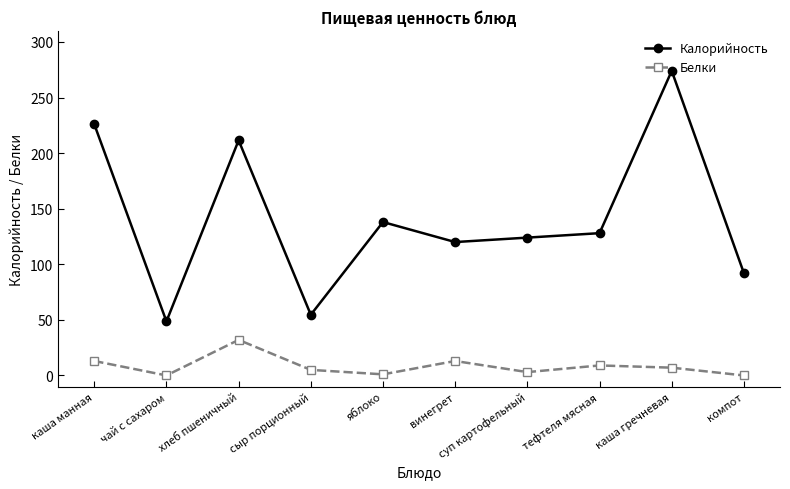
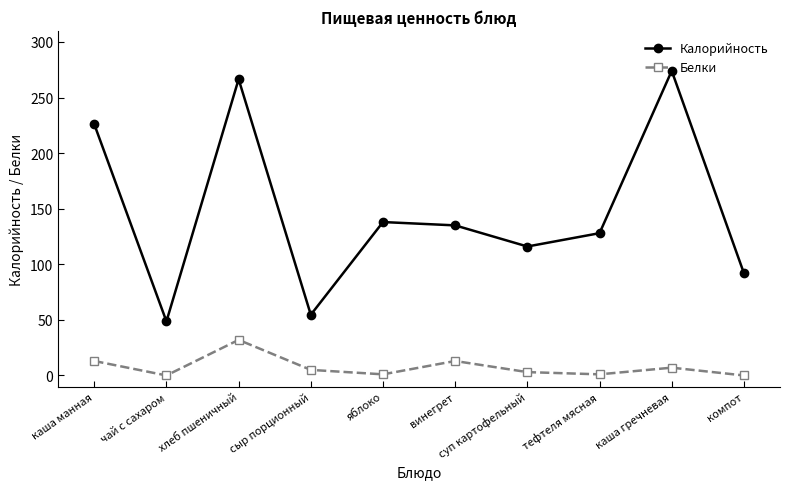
  {
    "Калорийность": {
      "каша манная": 226,
      "чай с сахаром": 49,
-     "хлеб пшеничный": 212,
+     "хлеб пшеничный": 267,
      "сыр порционный": 55,
      "яблоко": 138,
-     "винегрет": 120,
-     "суп картофельный": 124,
+     "винегрет": 135,
+     "суп картофельный": 116,
      "тефтеля мясная": 128,
      "каша гречневая": 274,
      "компот": 92
    },
    "Белки": {
      "каша манная": 13,
      "чай с сахаром": 0,
      "хлеб пшеничный": 32,
      "сыр порционный": 5,
      "яблоко": 1,
      "винегрет": 13,
      "суп картофельный": 3,
-     "тефтеля мясная": 9,
+     "тефтеля мясная": 1,
      "каша гречневая": 7,
      "компот": 0
    }
  }
